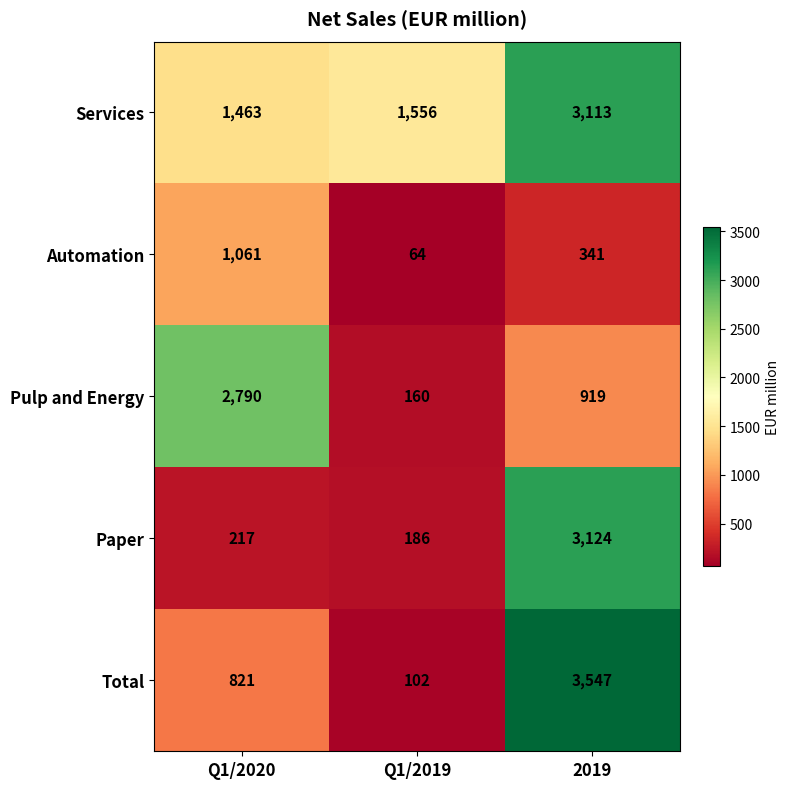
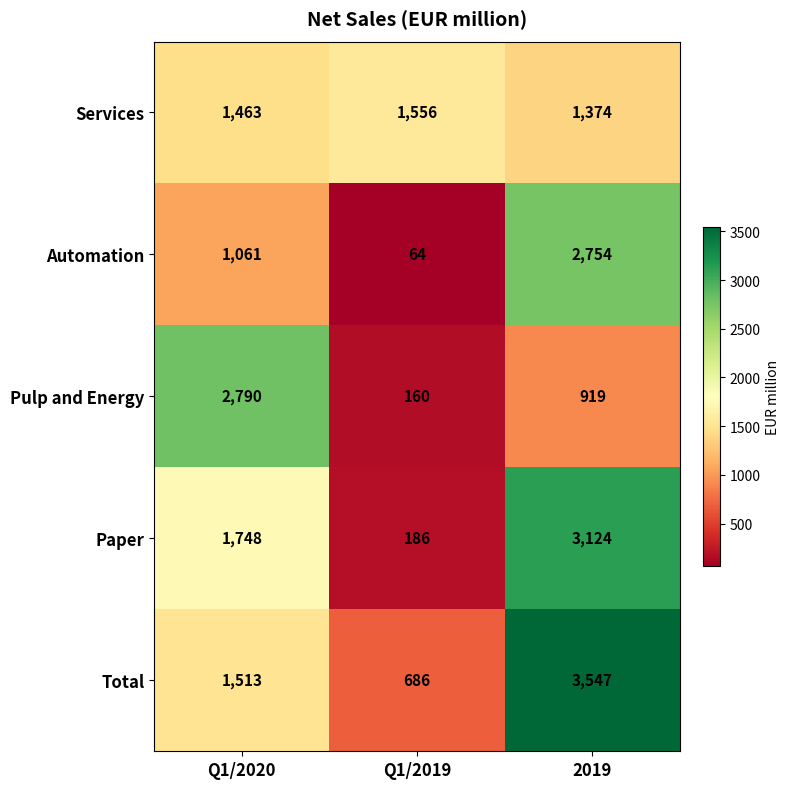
  {
    "Services": {
      "Q1/2020": "1,463",
      "Q1/2019": "1,556",
-     "2019": "3,113"
+     "2019": "1,374"
    },
    "Automation": {
      "Q1/2020": "1,061",
      "Q1/2019": "64",
-     "2019": "341"
+     "2019": "2,754"
    },
    "Pulp and Energy": {
      "Q1/2020": "2,790",
      "Q1/2019": "160",
      "2019": "919"
    },
    "Paper": {
-     "Q1/2020": "217",
+     "Q1/2020": "1,748",
      "Q1/2019": "186",
      "2019": "3,124"
    },
    "Total": {
-     "Q1/2020": "821",
-     "Q1/2019": "102",
+     "Q1/2020": "1,513",
+     "Q1/2019": "686",
      "2019": "3,547"
    }
  }
